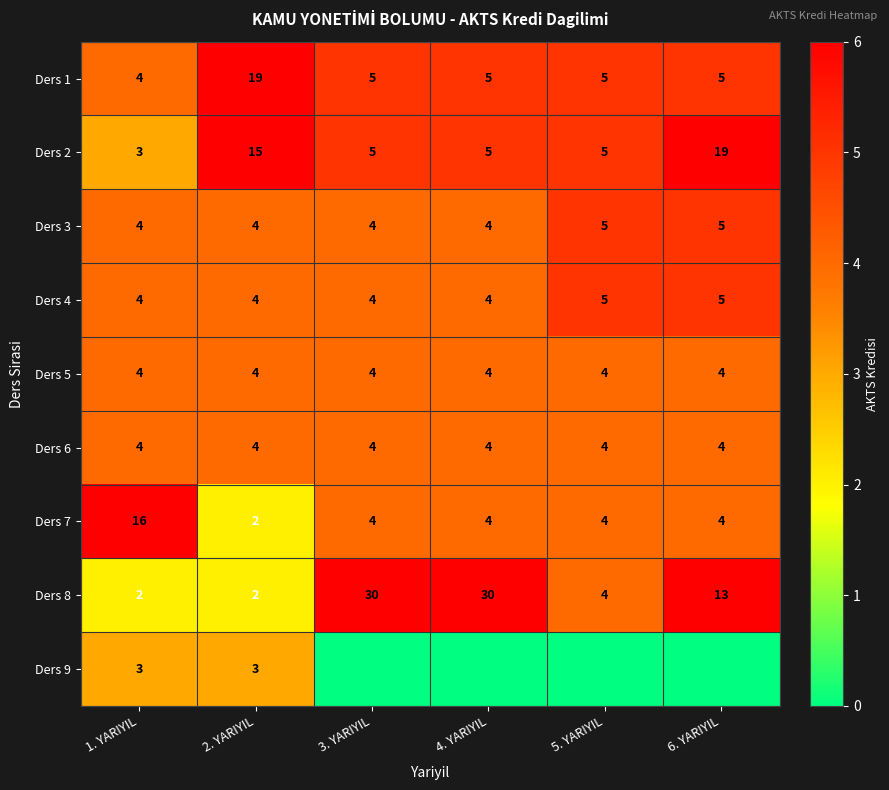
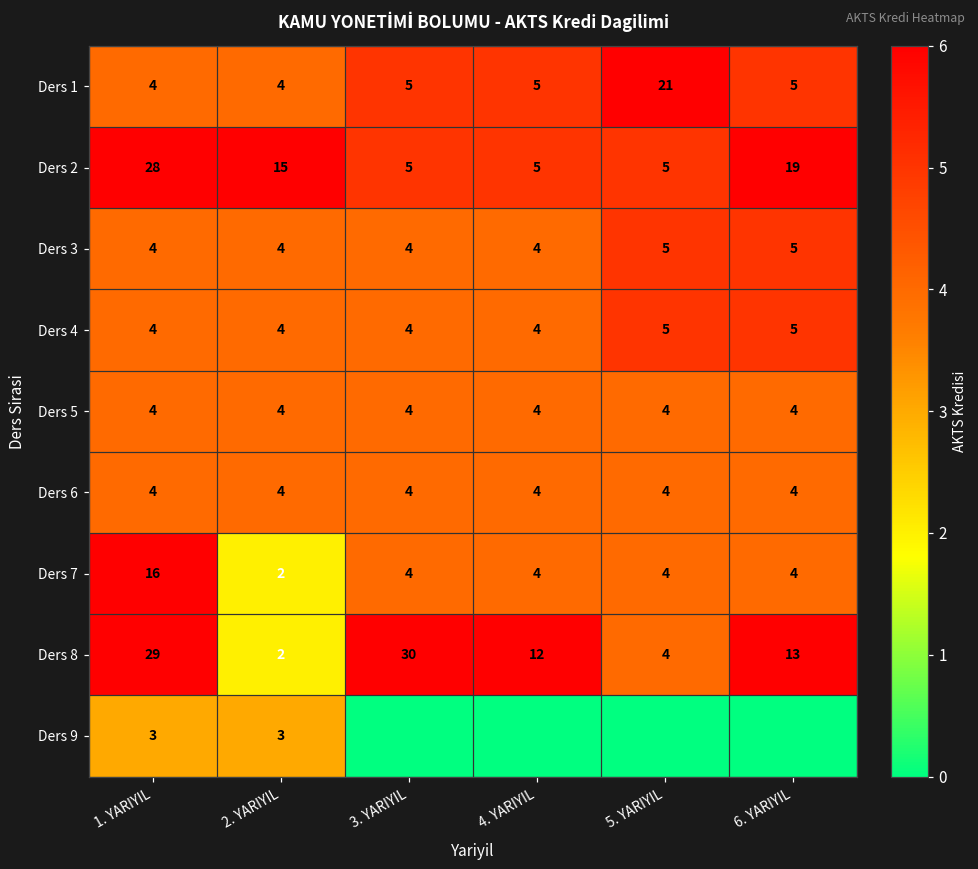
  {
    "Ders 1": {
      "1. YARIYIL": 4,
-     "2. YARIYIL": 19,
+     "2. YARIYIL": 4,
      "3. YARIYIL": 5,
      "4. YARIYIL": 5,
-     "5. YARIYIL": 5,
+     "5. YARIYIL": 21,
      "6. YARIYIL": 5
    },
    "Ders 2": {
-     "1. YARIYIL": 3,
+     "1. YARIYIL": 28,
      "2. YARIYIL": 15,
      "3. YARIYIL": 5,
      "4. YARIYIL": 5,
      "5. YARIYIL": 5,
      "6. YARIYIL": 19
    },
    "Ders 3": {
      "1. YARIYIL": 4,
      "2. YARIYIL": 4,
      "3. YARIYIL": 4,
      "4. YARIYIL": 4,
      "5. YARIYIL": 5,
      "6. YARIYIL": 5
    },
    "Ders 4": {
      "1. YARIYIL": 4,
      "2. YARIYIL": 4,
      "3. YARIYIL": 4,
      "4. YARIYIL": 4,
      "5. YARIYIL": 5,
      "6. YARIYIL": 5
    },
    "Ders 5": {
      "1. YARIYIL": 4,
      "2. YARIYIL": 4,
      "3. YARIYIL": 4,
      "4. YARIYIL": 4,
      "5. YARIYIL": 4,
      "6. YARIYIL": 4
    },
    "Ders 6": {
      "1. YARIYIL": 4,
      "2. YARIYIL": 4,
      "3. YARIYIL": 4,
      "4. YARIYIL": 4,
      "5. YARIYIL": 4,
      "6. YARIYIL": 4
    },
    "Ders 7": {
      "1. YARIYIL": 16,
      "2. YARIYIL": 2,
      "3. YARIYIL": 4,
      "4. YARIYIL": 4,
      "5. YARIYIL": 4,
      "6. YARIYIL": 4
    },
    "Ders 8": {
-     "1. YARIYIL": 2,
+     "1. YARIYIL": 29,
      "2. YARIYIL": 2,
      "3. YARIYIL": 30,
-     "4. YARIYIL": 30,
+     "4. YARIYIL": 12,
      "5. YARIYIL": 4,
      "6. YARIYIL": 13
    },
    "Ders 9": {
      "1. YARIYIL": 3,
      "2. YARIYIL": 3
    }
  }
